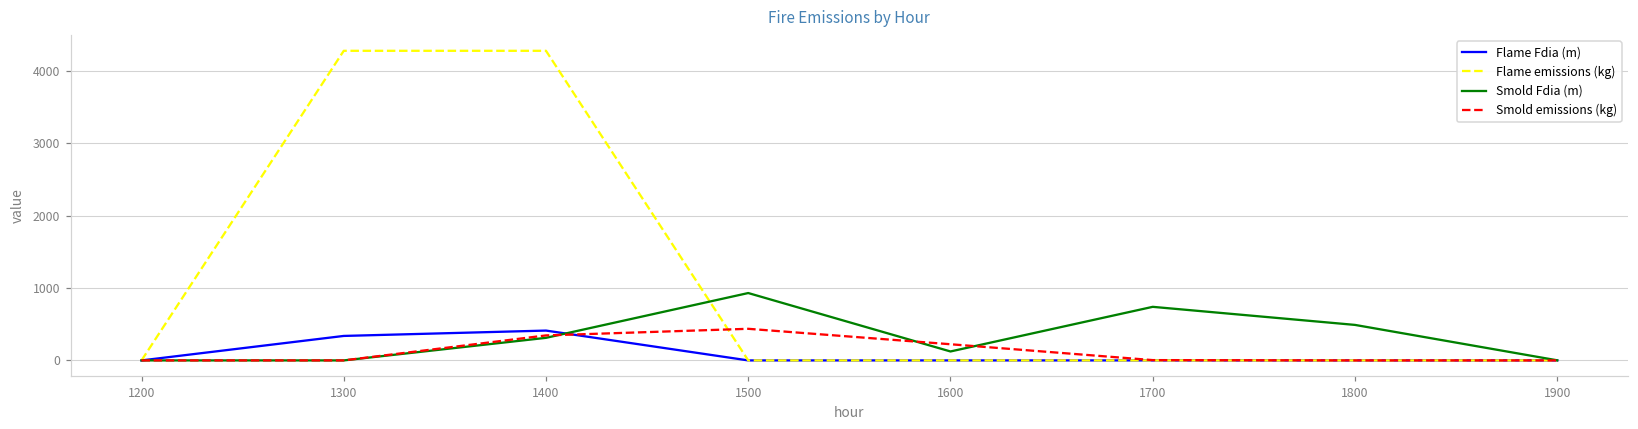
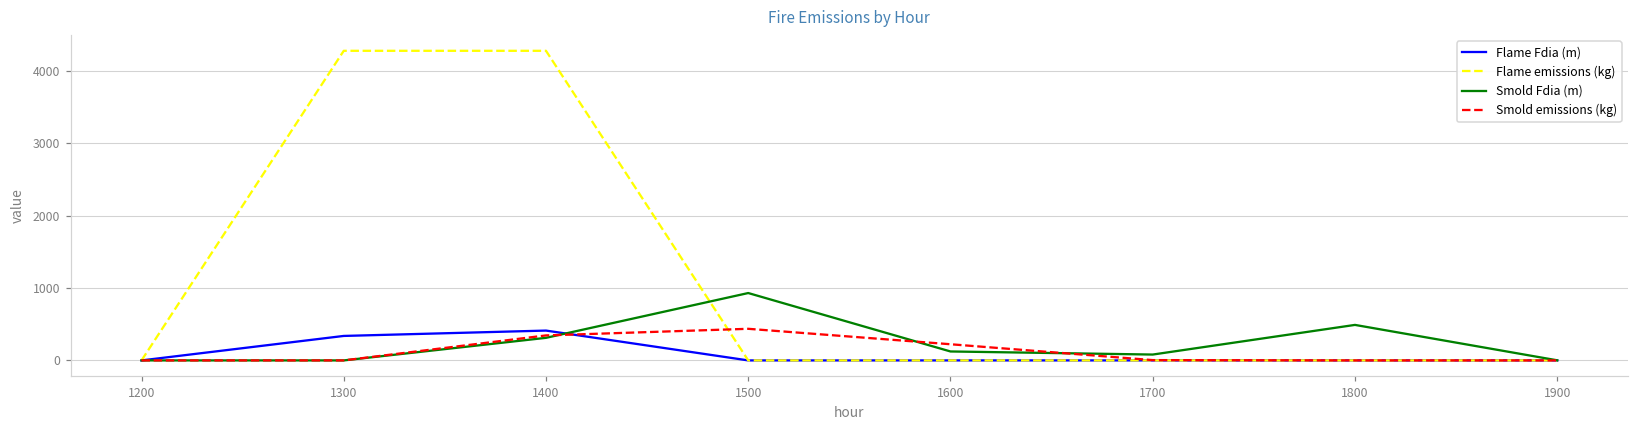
  {
    "Flame Fdia (m)": {
      "1300": 300,
      "1400": 400
    },
    "Flame emissions (kg)": {
      "1300": 4300,
      "1400": 4300
    },
    "Smold Fdia (m)": {
      "1500": 900,
      "1600": 100,
-     "1700": 700,
+     "1700": 100,
      "1800": 500
    },
    "Smold emissions (kg)": {
      "1500": 400,
      "1600": 200
    }
  }
